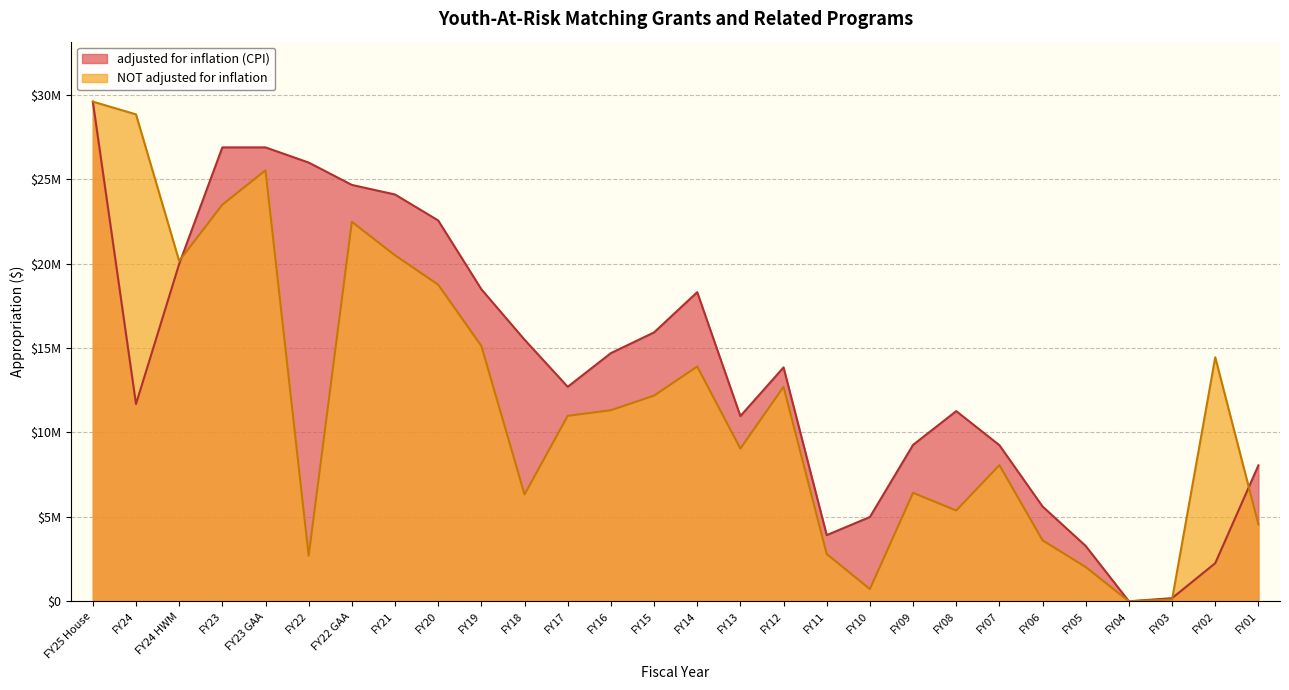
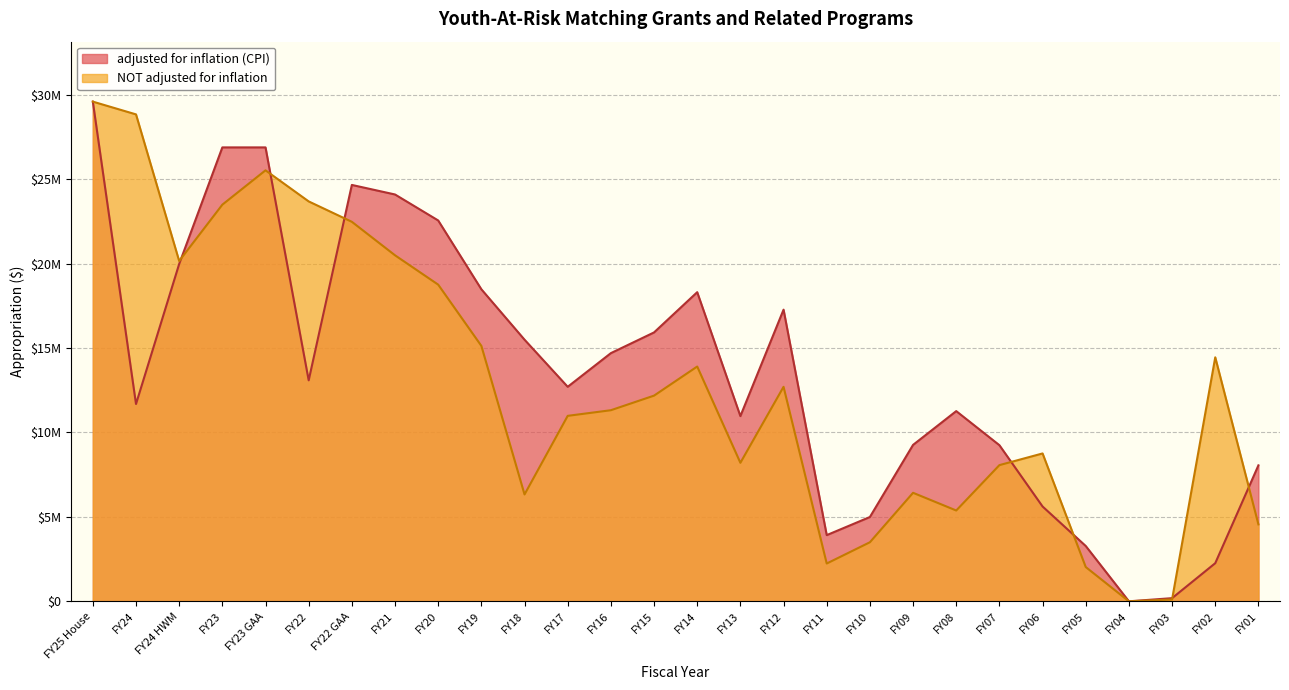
  {
    "adjusted for inflation (CPI)": {
      "FY24": "$11700000",
      "FY24 HWM": "$20000000",
      "FY23": "$26900000",
      "FY23 GAA": "$26900000",
-     "FY22": "$26000000",
+     "FY22": "$13100000",
      "FY22 GAA": "$24700000",
      "FY21": "$24100000",
      "FY20": "$22500000",
      "FY19": "$18500000",
      "FY18": "$15500000",
      "FY17": "$12700000",
      "FY16": "$14700000",
      "FY15": "$15900000",
      "FY14": "$18300000",
      "FY13": "$11000000",
-     "FY12": "$13800000",
+     "FY12": "$17300000",
      "FY11": "$3900000",
      "FY10": "$5000000",
      "FY09": "$9300000",
      "FY08": "$11300000",
      "FY07": "$9200000",
      "FY06": "$5600000",
      "FY05": "$3300000",
      "FY02": "$2300000",
      "FY01": "$8100000"
    },
    "NOT adjusted for inflation": {
      "FY24": "$28800000",
      "FY24 HWM": "$20200000",
      "FY23": "$23500000",
      "FY23 GAA": "$25500000",
-     "FY22": "$2700000",
+     "FY22": "$23700000",
      "FY22 GAA": "$22500000",
      "FY21": "$20500000",
      "FY20": "$18700000",
      "FY19": "$15100000",
      "FY18": "$6300000",
      "FY17": "$11000000",
      "FY16": "$11300000",
      "FY15": "$12200000",
      "FY14": "$13900000",
-     "FY13": "$9000000",
+     "FY13": "$8200000",
      "FY12": "$12700000",
-     "FY11": "$2800000",
-     "FY10": "$700000",
+     "FY11": "$2200000",
+     "FY10": "$3500000",
      "FY09": "$6400000",
      "FY08": "$5400000",
      "FY07": "$8100000",
-     "FY06": "$3600000",
+     "FY06": "$8800000",
      "FY05": "$2000000",
      "FY02": "$14400000",
      "FY01": "$4600000"
    }
  }
